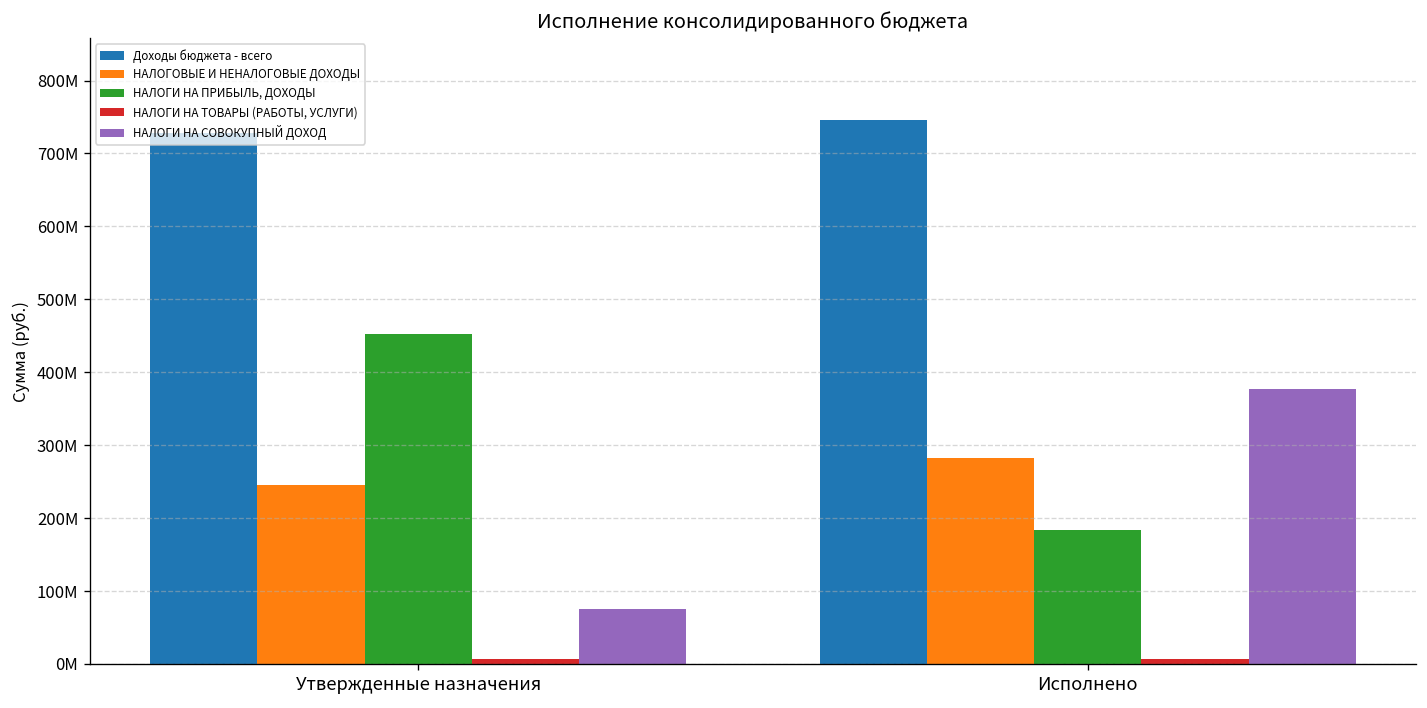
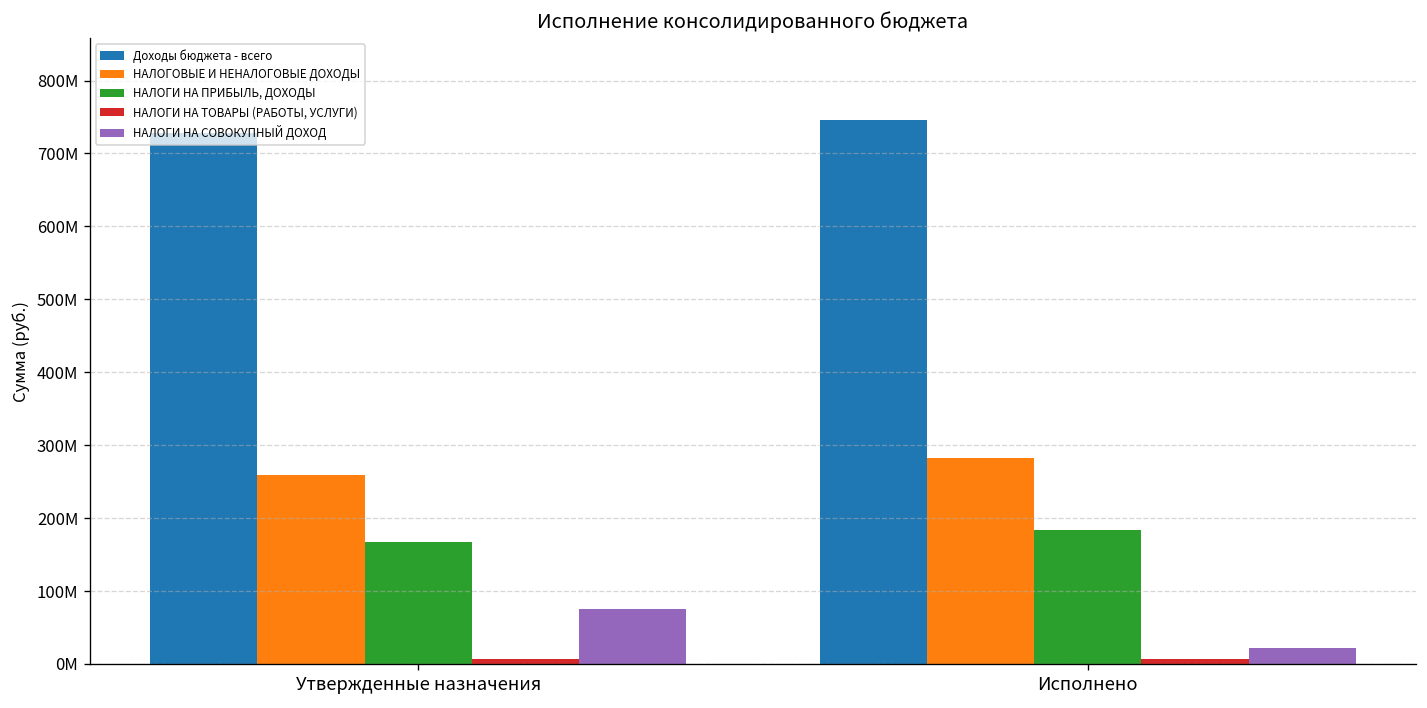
  {
    "Доходы бюджета - всего": {
      "Исполнено": 750000000
    },
    "НАЛОГОВЫЕ И НЕНАЛОГОВЫЕ ДОХОДЫ": {
-     "Утвержденные назначения": 240000000,
+     "Утвержденные назначения": 260000000,
      "Исполнено": 280000000
    },
    "НАЛОГИ НА ПРИБЫЛЬ, ДОХОДЫ": {
-     "Утвержденные назначения": 450000000,
+     "Утвержденные назначения": 170000000,
      "Исполнено": 180000000
    },
    "НАЛОГИ НА ТОВАРЫ (РАБОТЫ, УСЛУГИ)": {
      "Утвержденные назначения": 10000000,
      "Исполнено": 10000000
    },
    "НАЛОГИ НА СОВОКУПНЫЙ ДОХОД": {
      "Утвержденные назначения": 70000000,
-     "Исполнено": 380000000
+     "Исполнено": 20000000
    }
  }
